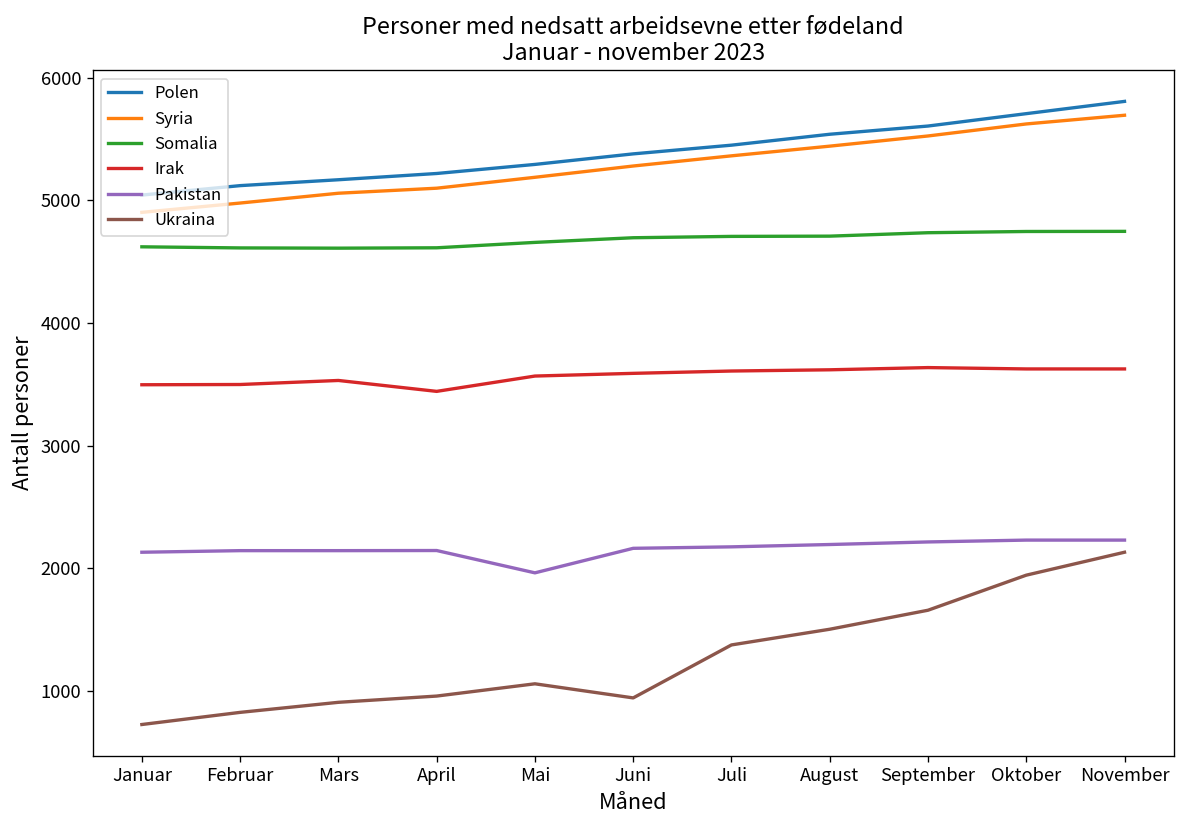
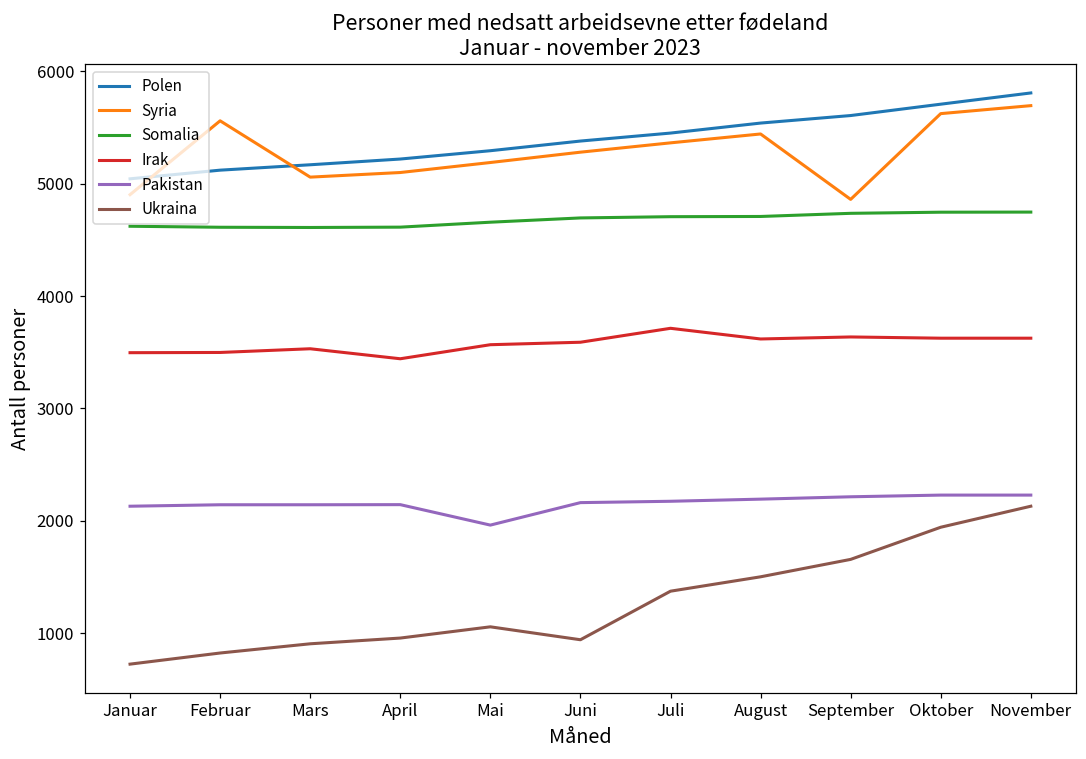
  {
    "Polen": {
      "Februar": 5120,
      "Mars": 5170,
      "April": 5220,
      "Mai": 5290,
      "Juni": 5380,
      "Juli": 5450,
      "August": 5540,
      "September": 5610,
      "Oktober": 5710,
      "November": 5810
    },
    "Syria": {
-     "Februar": 4980,
+     "Februar": 5560,
      "Mars": 5060,
      "April": 5100,
      "Mai": 5190,
      "Juni": 5280,
      "Juli": 5360,
      "August": 5440,
-     "September": 5530,
+     "September": 4860,
      "Oktober": 5620,
      "November": 5690
    },
    "Somalia": {
      "Januar": 4620,
      "Februar": 4610,
      "Mars": 4610,
      "April": 4610,
      "Mai": 4660,
      "Juni": 4700,
      "Juli": 4710,
      "August": 4710,
      "September": 4740,
      "Oktober": 4750,
      "November": 4750
    },
    "Irak": {
      "Januar": 3500,
      "Februar": 3500,
      "Mars": 3530,
      "April": 3440,
      "Mai": 3570,
      "Juni": 3590,
-     "Juli": 3610,
+     "Juli": 3710,
      "August": 3620,
      "September": 3640,
      "Oktober": 3630,
      "November": 3630
    },
    "Pakistan": {
      "Januar": 2130,
      "Februar": 2140,
      "Mars": 2140,
      "April": 2140,
      "Mai": 1960,
      "Juni": 2160,
      "Juli": 2170,
      "August": 2190,
      "September": 2210,
      "Oktober": 2230,
      "November": 2230
    },
    "Ukraina": {
      "Januar": 730,
      "Februar": 820,
      "Mars": 910,
      "April": 960,
      "Mai": 1060,
      "Juni": 940,
      "Juli": 1370,
      "August": 1500,
      "September": 1660,
      "Oktober": 1940,
      "November": 2130
    }
  }
